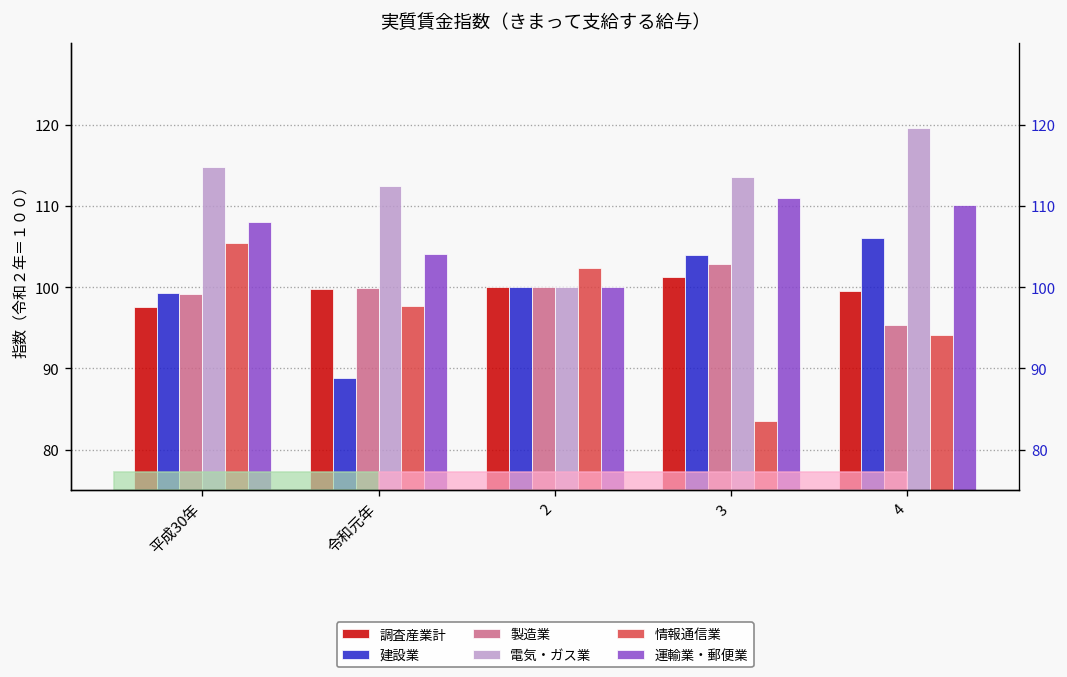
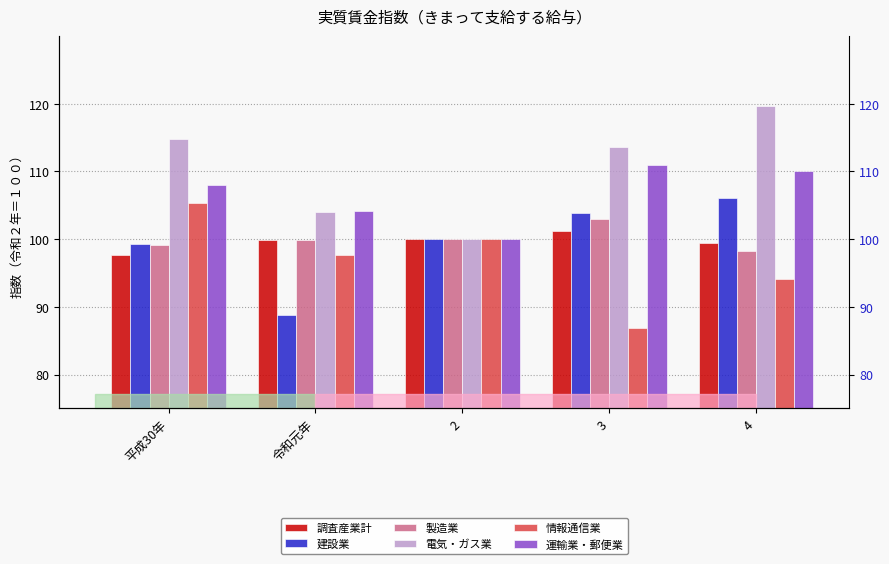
  {
    "調査産業計": {
      "平成30年": 98,
      "令和元年": 100,
      "2": 100,
      "3": 101,
      "4": 100
    },
    "建設業": {
      "平成30年": 99,
      "令和元年": 89,
      "2": 100,
      "3": 104,
      "4": 106
    },
    "製造業": {
      "平成30年": 99,
      "令和元年": 100,
      "2": 100,
      "3": 103,
-     "4": 95
+     "4": 98
    },
    "電気・ガス業": {
      "平成30年": 115,
-     "令和元年": 113,
+     "令和元年": 104,
      "2": 100,
      "3": 114,
      "4": 120
    },
    "情報通信業": {
      "平成30年": 105,
      "令和元年": 98,
-     "2": 102,
-     "3": 84,
+     "2": 100,
+     "3": 87,
      "4": 94
    },
    "運輸業・郵便業": {
      "平成30年": 108,
      "令和元年": 104,
      "2": 100,
      "3": 111,
      "4": 110
    }
  }
